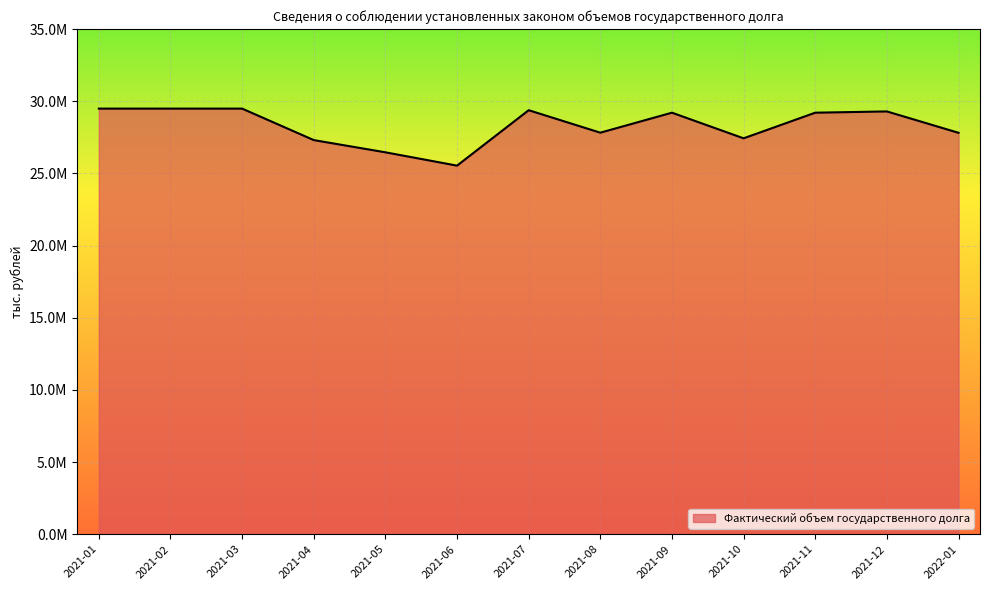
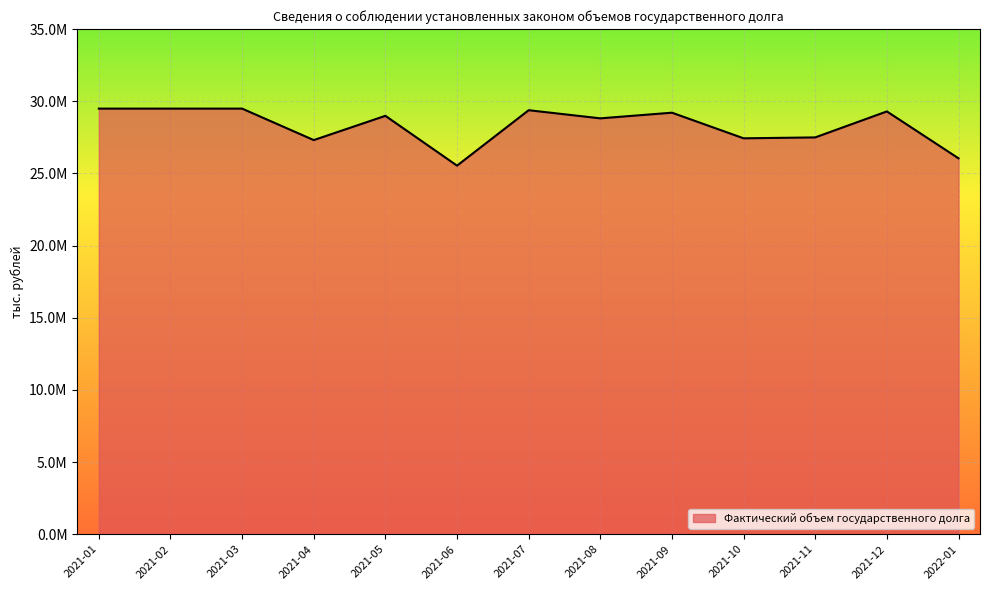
  {
    "2021-01": 29500000,
    "2021-02": 29500000,
    "2021-03": 29500000,
    "2021-04": 27300000,
-   "2021-05": 26500000,
+   "2021-05": 29000000,
    "2021-06": 25500000,
    "2021-07": 29400000,
-   "2021-08": 27800000,
+   "2021-08": 28800000,
    "2021-09": 29200000,
    "2021-10": 27400000,
-   "2021-11": 29200000,
+   "2021-11": 27500000,
    "2021-12": 29300000,
-   "2022-01": 27800000
+   "2022-01": 26000000
  }
